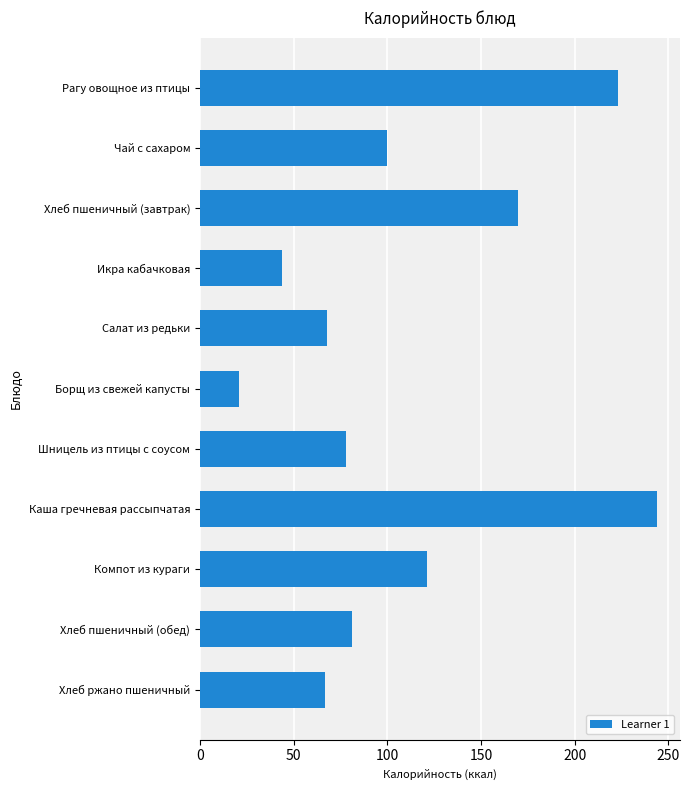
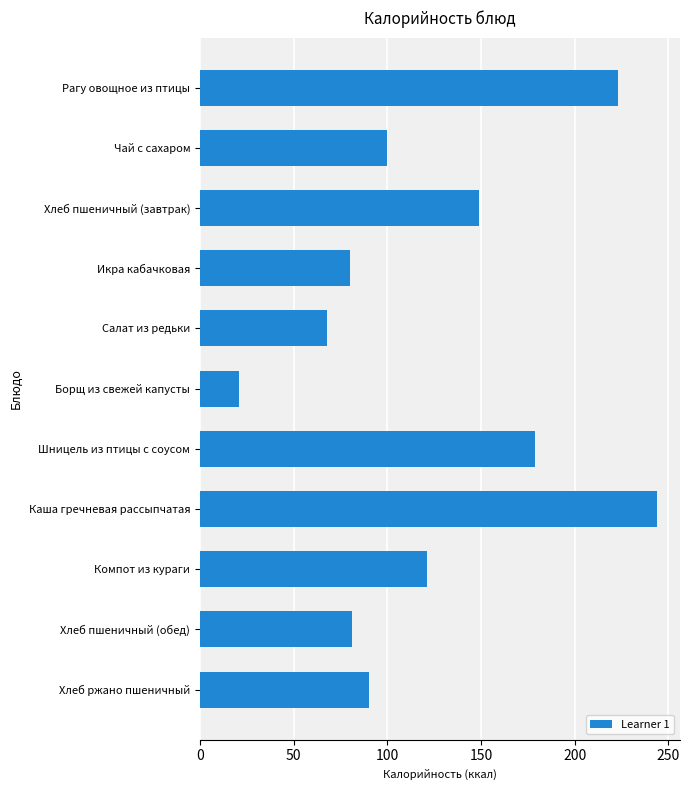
  {
    "Рагу овощное из птицы": 223,
    "Чай с сахаром": 100,
-   "Хлеб пшеничный (завтрак)": 170,
-   "Икра кабачковая": 44,
+   "Хлеб пшеничный (завтрак)": 149,
+   "Икра кабачковая": 80,
    "Салат из редьки": 68,
    "Борщ из свежей капусты": 21,
-   "Шницель из птицы с соусом": 78,
+   "Шницель из птицы с соусом": 179,
    "Каша гречневая рассыпчатая": 244,
    "Компот из кураги": 121,
    "Хлеб пшеничный (обед)": 81,
-   "Хлеб ржано пшеничный": 67
+   "Хлеб ржано пшеничный": 90
  }
